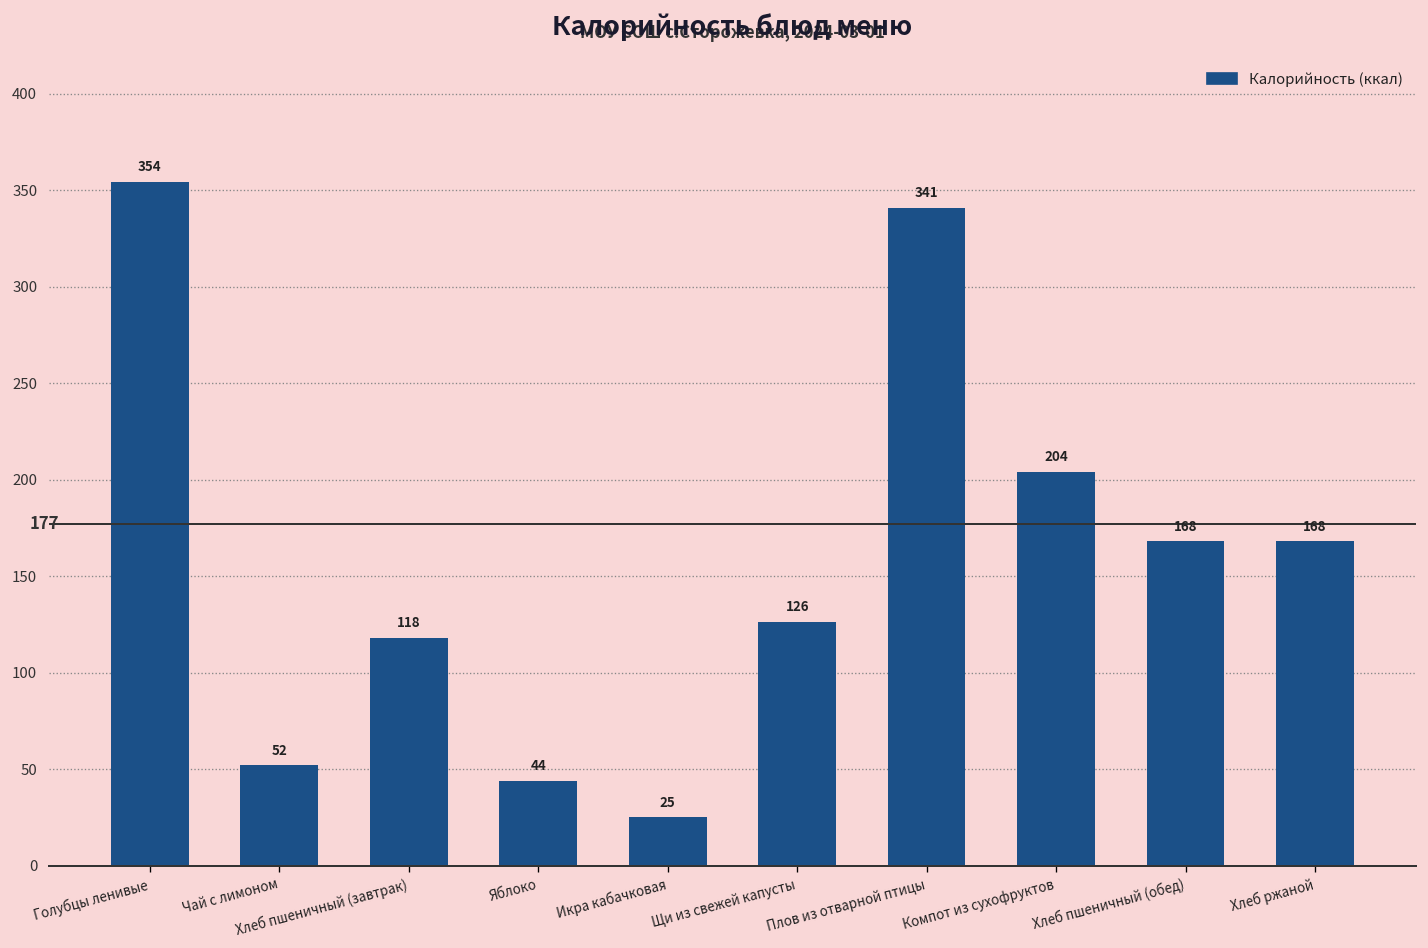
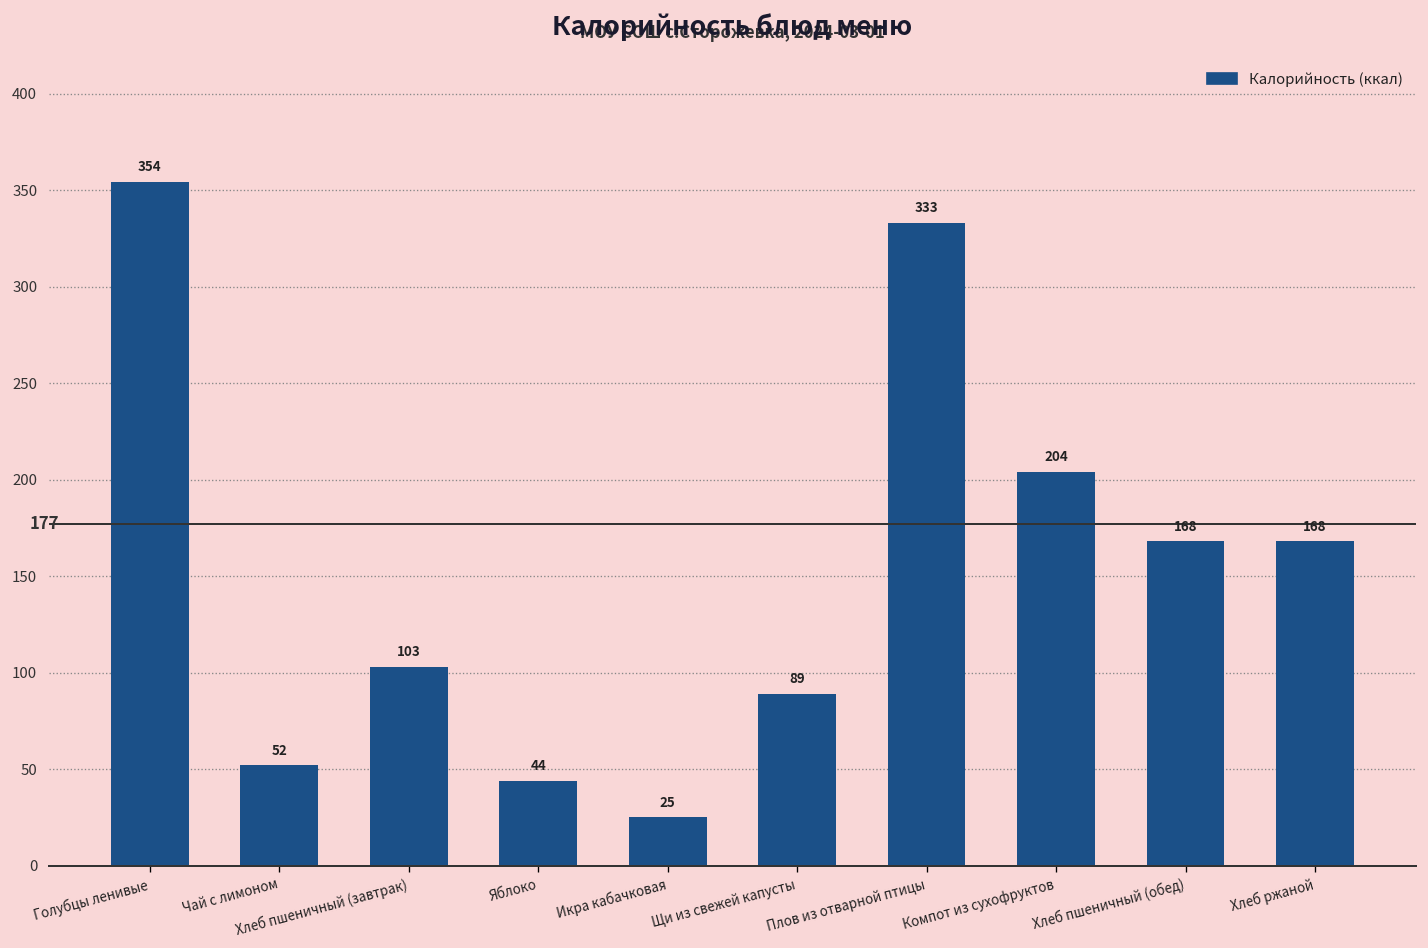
  {
    "Голубцы ленивые": 354,
    "Чай с лимоном": 52,
-   "Хлеб пшеничный (завтрак)": 118,
+   "Хлеб пшеничный (завтрак)": 103,
    "Яблоко": 44,
    "Икра кабачковая": 25,
-   "Щи из свежей капусты": 126,
-   "Плов из отварной птицы": 341,
+   "Щи из свежей капусты": 89,
+   "Плов из отварной птицы": 333,
    "Компот из сухофруктов": 204,
    "Хлеб пшеничный (обед)": 168,
    "Хлеб ржаной": 168
  }
